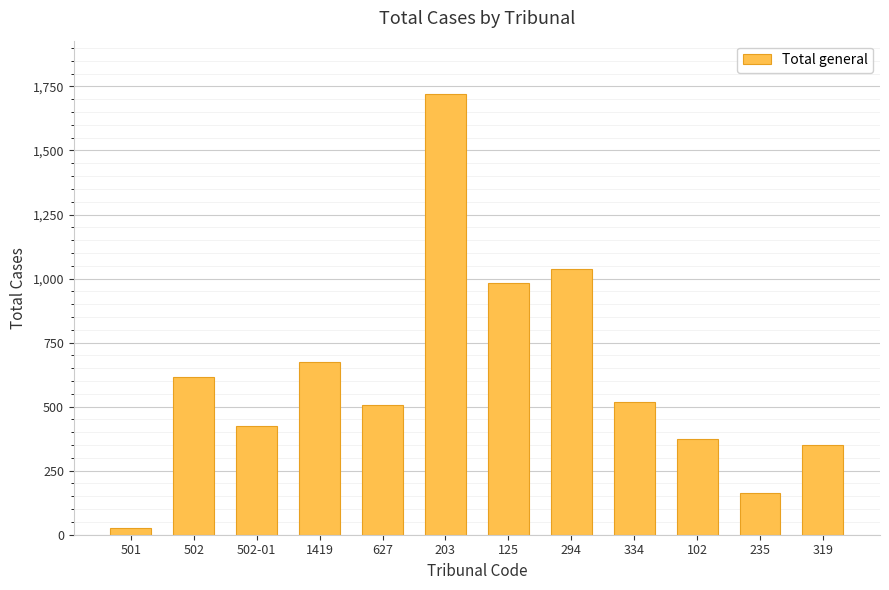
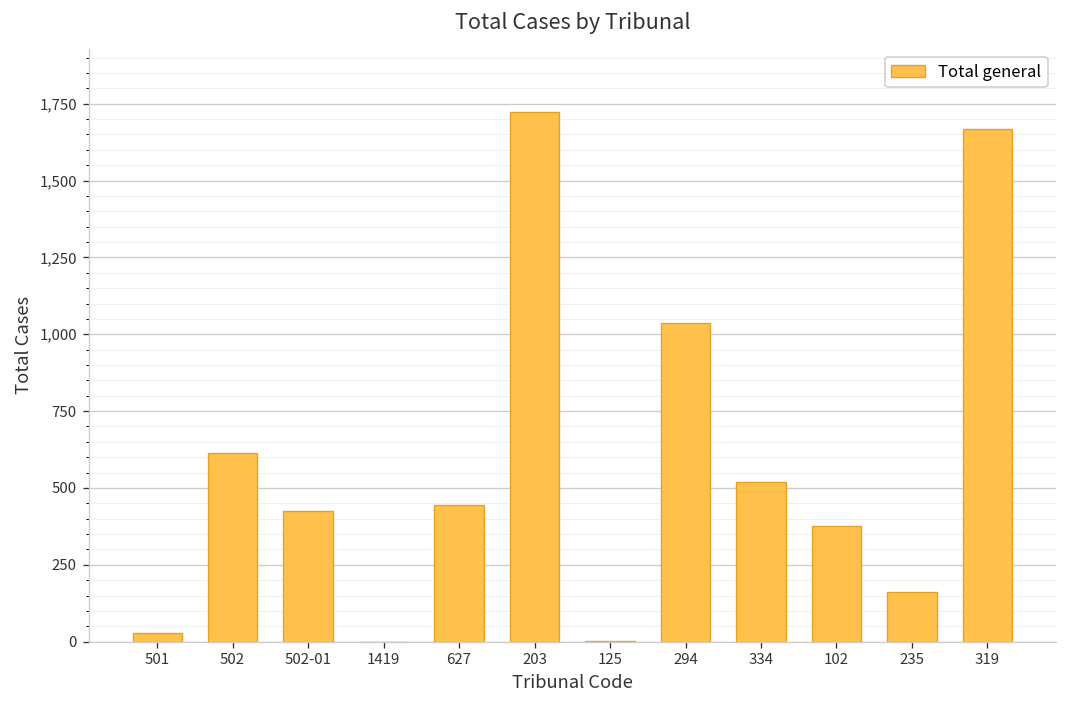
  {
    "501": "30",
    "502": "610",
    "502-01": "430",
-   "1419": "680",
-   "627": "510",
+   "1419": "0",
+   "627": "440",
    "203": "1,720",
-   "125": "980",
+   "125": "0",
    "294": "1,040",
    "334": "520",
    "102": "380",
    "235": "160",
-   "319": "350"
+   "319": "1,670"
  }
